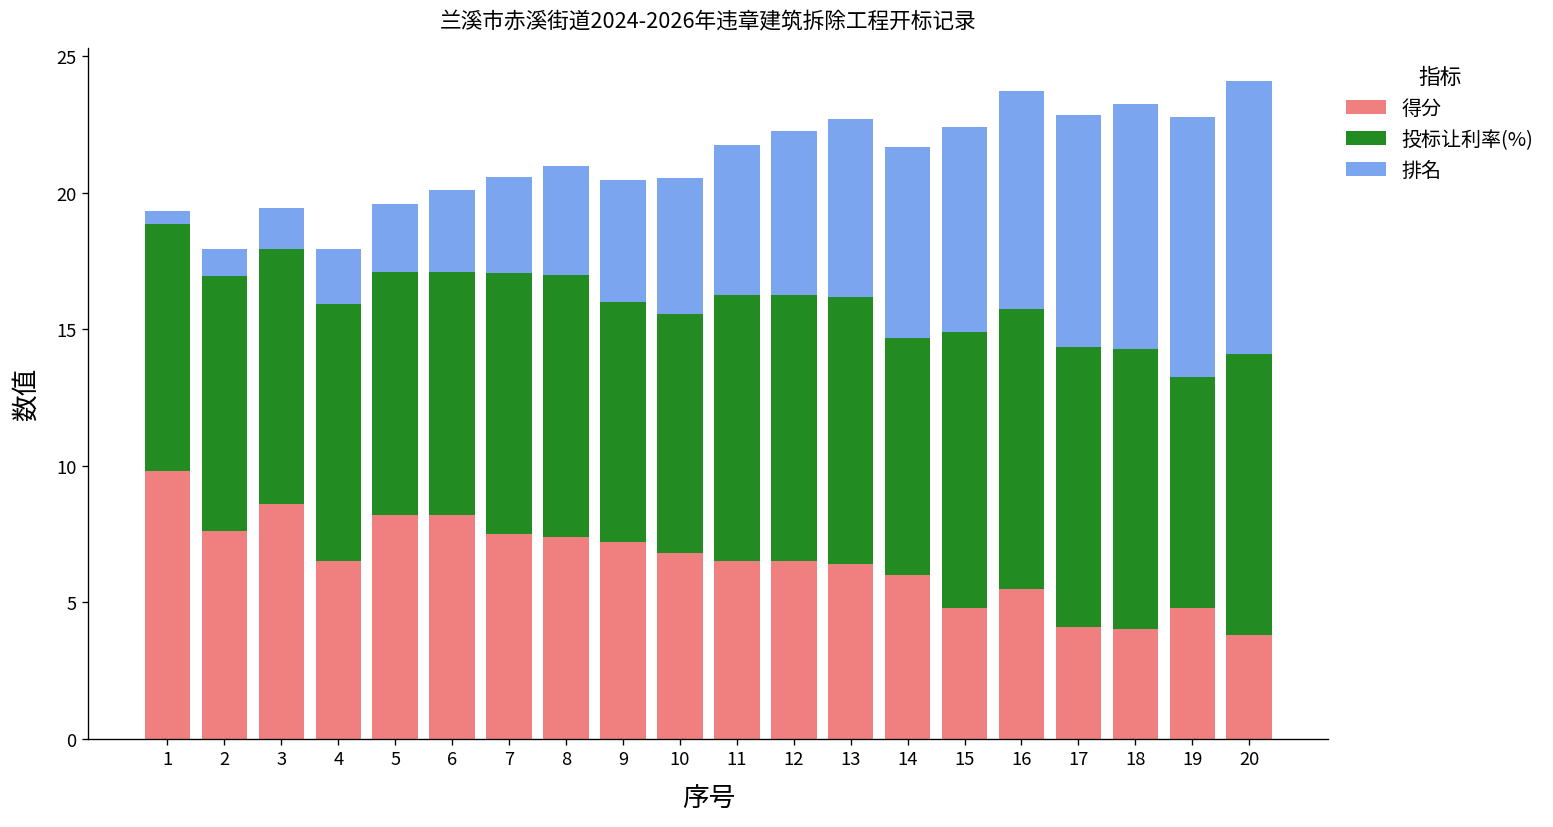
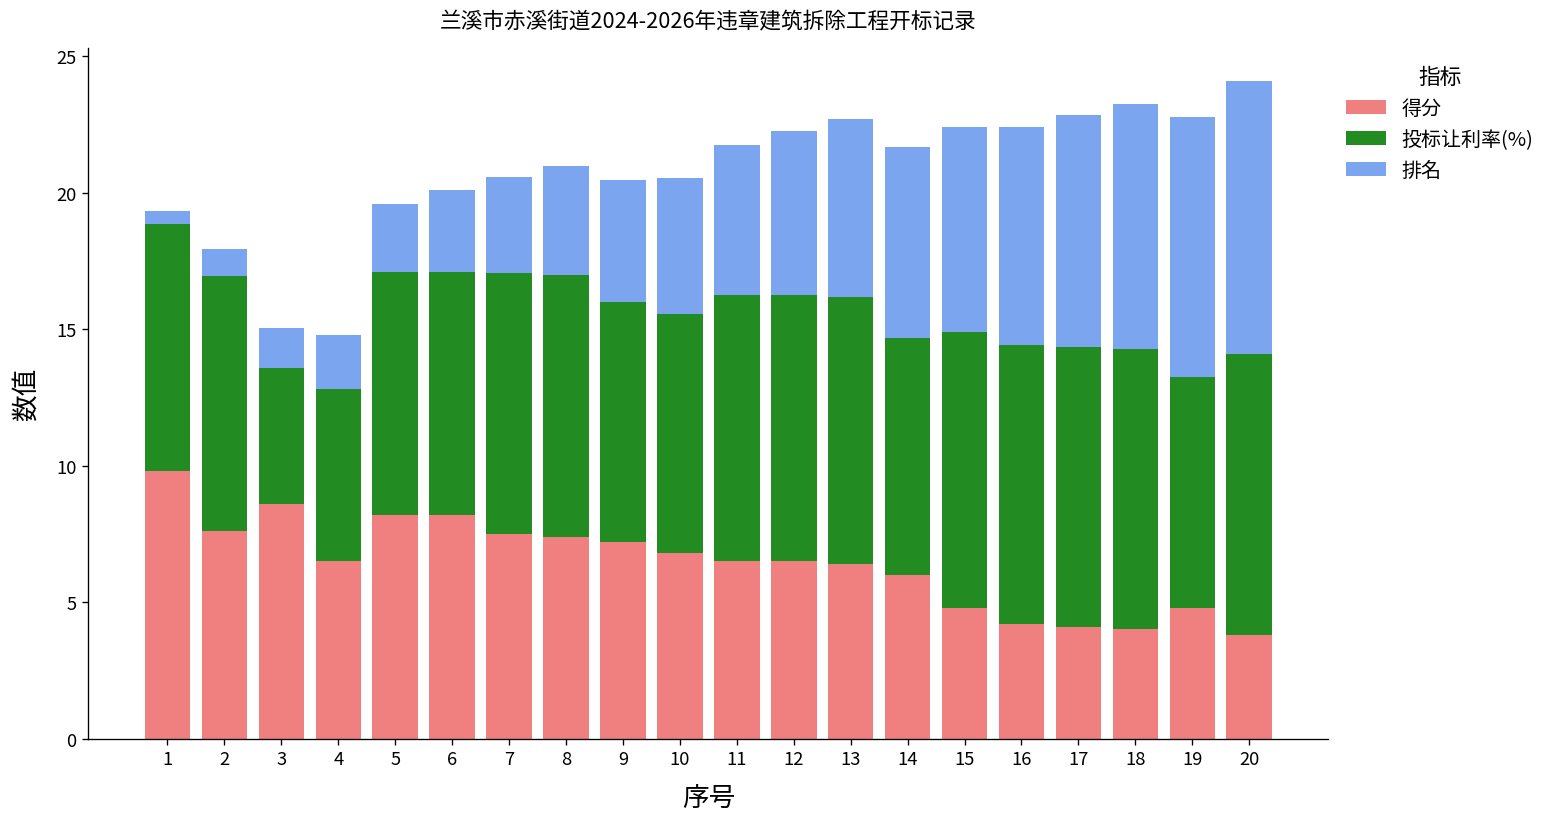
  {
    "得分": {
      "1": 9.8,
      "2": 7.6,
      "3": 8.6,
      "4": 6.5,
      "5": 8.2,
      "6": 8.2,
      "7": 7.5,
      "8": 7.4,
      "9": 7.2,
      "10": 6.8,
      "11": 6.5,
      "12": 6.5,
      "13": 6.4,
      "14": 6.0,
      "15": 4.8,
-     "16": 5.5,
+     "16": 4.2,
      "17": 4.1,
      "18": 4.0,
      "19": 4.8,
      "20": 3.8
    },
    "投标让利率(%)": {
      "1": 9.0,
      "2": 9.3,
-     "3": 9.3,
-     "4": 9.4,
+     "3": 5.0,
+     "4": 6.3,
      "5": 8.9,
      "6": 8.9,
      "7": 9.6,
      "8": 9.6,
      "9": 8.8,
      "10": 8.7,
      "11": 9.8,
      "12": 9.8,
      "13": 9.8,
      "14": 8.7,
      "15": 10.1,
      "16": 10.2,
      "17": 10.2,
      "18": 10.3,
      "19": 8.5,
      "20": 10.3
    },
    "排名": {
      "1": 0.5,
      "2": 1.0,
      "3": 1.5,
      "4": 2.0,
      "5": 2.5,
      "6": 3.0,
      "7": 3.5,
      "8": 4.0,
      "9": 4.5,
      "10": 5.0,
      "11": 5.5,
      "12": 6.0,
      "13": 6.5,
      "14": 7.0,
      "15": 7.5,
      "16": 8.0,
      "17": 8.5,
      "18": 9.0,
      "19": 9.5,
      "20": 10.0
    }
  }
